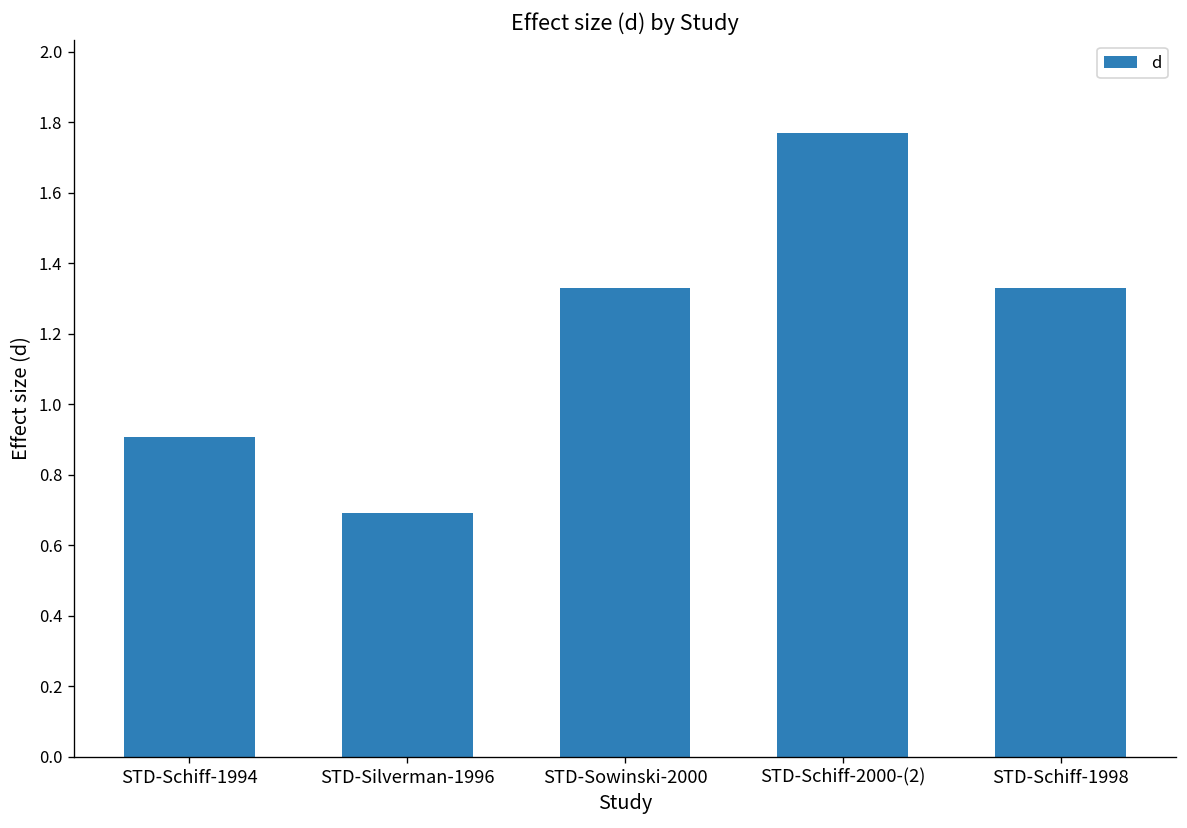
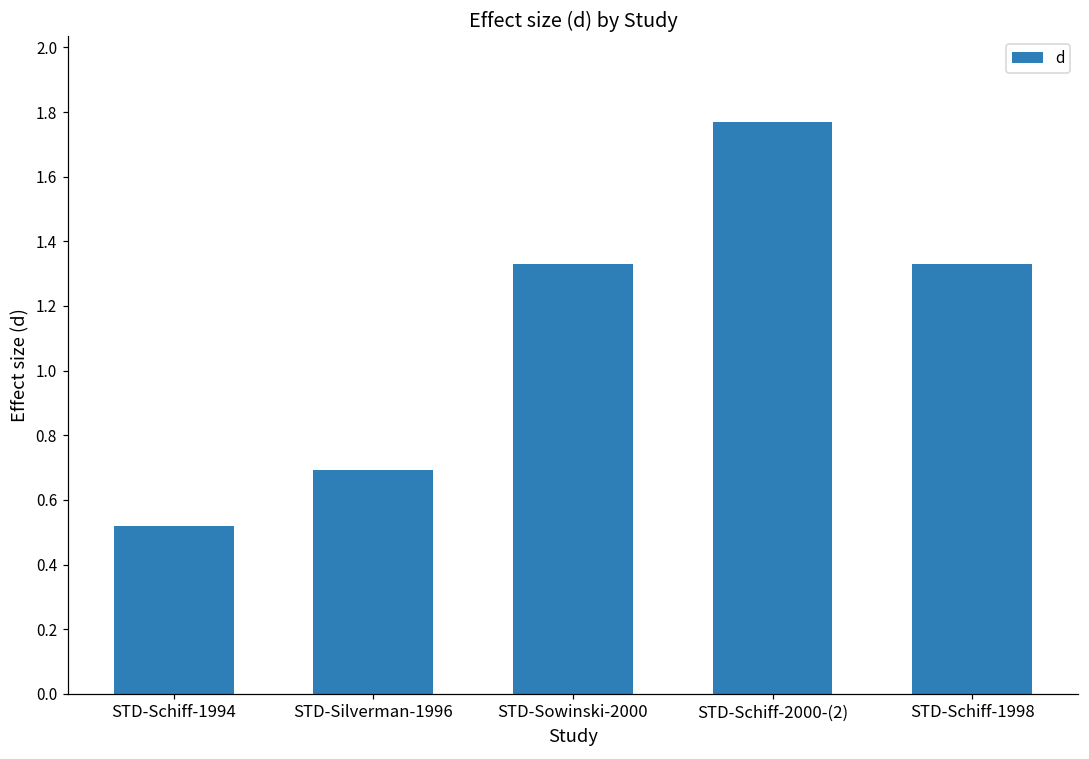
  {
-   "STD-Schiff-1994": 0.91,
+   "STD-Schiff-1994": 0.52,
    "STD-Silverman-1996": 0.69,
    "STD-Sowinski-2000": 1.33,
    "STD-Schiff-2000-(2)": 1.77,
    "STD-Schiff-1998": 1.33
  }
